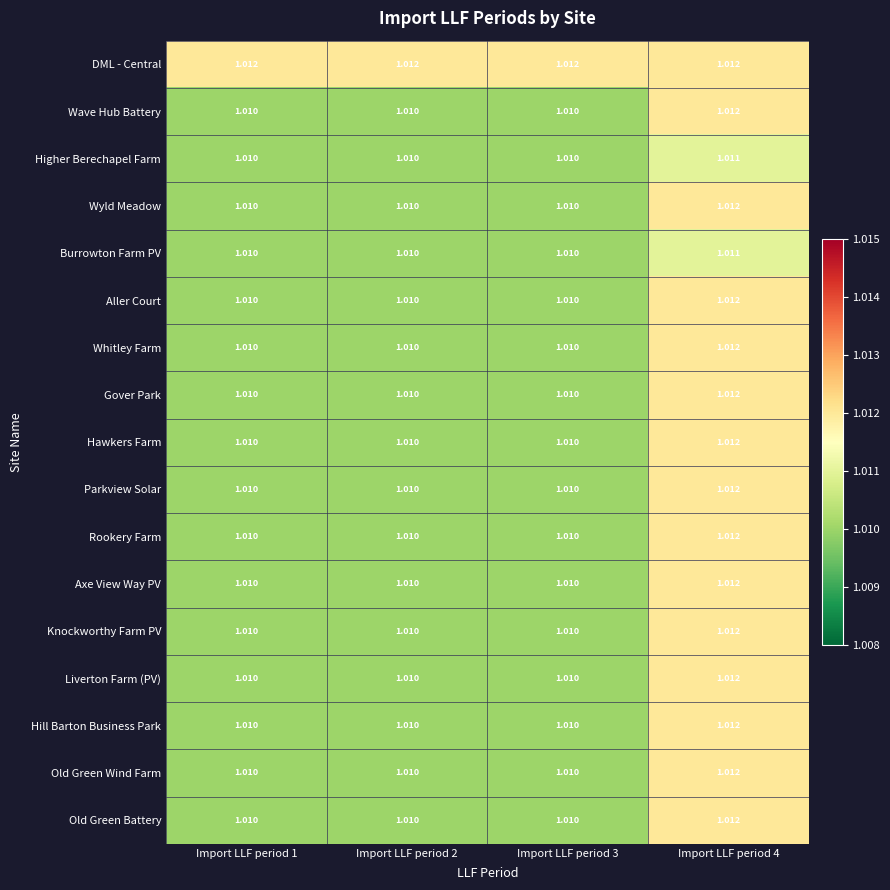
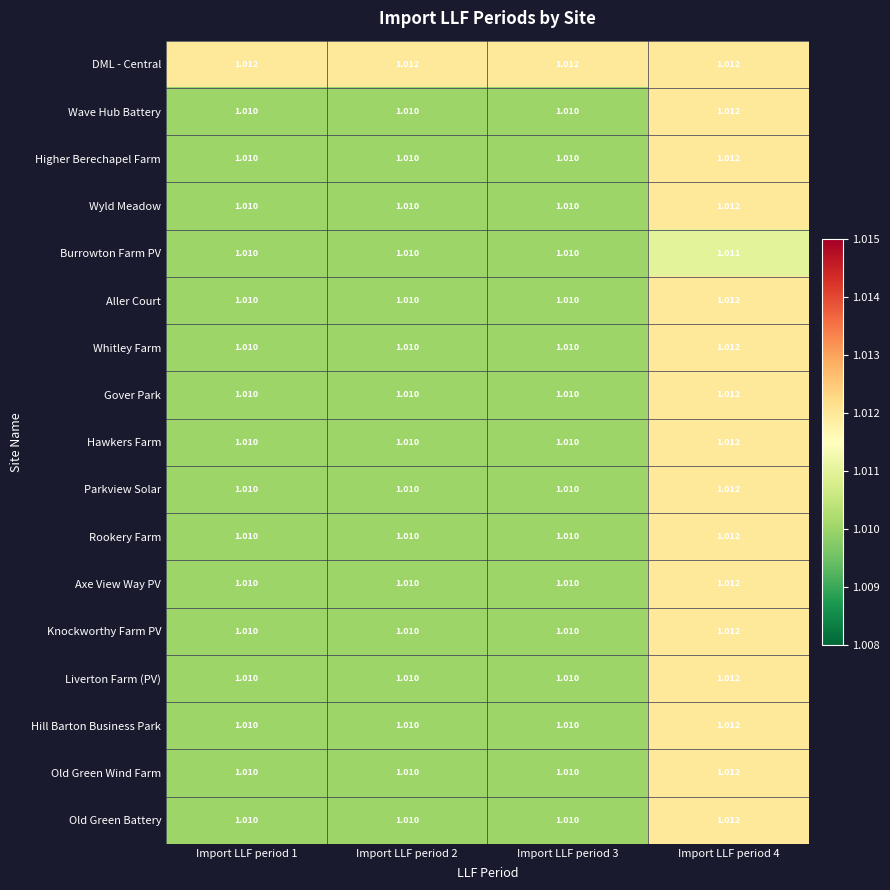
  {
    "DML - Central": {
      "Import LLF period 1": 1.012,
      "Import LLF period 2": 1.012,
      "Import LLF period 3": 1.012,
      "Import LLF period 4": 1.012
    },
    "Wave Hub Battery": {
      "Import LLF period 1": 1.010,
      "Import LLF period 2": 1.010,
      "Import LLF period 3": 1.010,
      "Import LLF period 4": 1.012
    },
    "Higher Berechapel Farm": {
      "Import LLF period 1": 1.010,
      "Import LLF period 2": 1.010,
      "Import LLF period 3": 1.010,
-     "Import LLF period 4": 1.011
+     "Import LLF period 4": 1.012
    },
    "Wyld Meadow": {
      "Import LLF period 1": 1.010,
      "Import LLF period 2": 1.010,
      "Import LLF period 3": 1.010,
      "Import LLF period 4": 1.012
    },
    "Burrowton Farm PV": {
      "Import LLF period 1": 1.010,
      "Import LLF period 2": 1.010,
      "Import LLF period 3": 1.010,
      "Import LLF period 4": 1.011
    },
    "Aller Court": {
      "Import LLF period 1": 1.010,
      "Import LLF period 2": 1.010,
      "Import LLF period 3": 1.010,
      "Import LLF period 4": 1.012
    },
    "Whitley Farm": {
      "Import LLF period 1": 1.010,
      "Import LLF period 2": 1.010,
      "Import LLF period 3": 1.010,
      "Import LLF period 4": 1.012
    },
    "Gover Park": {
      "Import LLF period 1": 1.010,
      "Import LLF period 2": 1.010,
      "Import LLF period 3": 1.010,
      "Import LLF period 4": 1.012
    },
    "Hawkers Farm": {
      "Import LLF period 1": 1.010,
      "Import LLF period 2": 1.010,
      "Import LLF period 3": 1.010,
      "Import LLF period 4": 1.012
    },
    "Parkview Solar": {
      "Import LLF period 1": 1.010,
      "Import LLF period 2": 1.010,
      "Import LLF period 3": 1.010,
      "Import LLF period 4": 1.012
    },
    "Rookery Farm": {
      "Import LLF period 1": 1.010,
      "Import LLF period 2": 1.010,
      "Import LLF period 3": 1.010,
      "Import LLF period 4": 1.012
    },
    "Axe View Way PV": {
      "Import LLF period 1": 1.010,
      "Import LLF period 2": 1.010,
      "Import LLF period 3": 1.010,
      "Import LLF period 4": 1.012
    },
    "Knockworthy Farm PV": {
      "Import LLF period 1": 1.010,
      "Import LLF period 2": 1.010,
      "Import LLF period 3": 1.010,
      "Import LLF period 4": 1.012
    },
    "Liverton Farm (PV)": {
      "Import LLF period 1": 1.010,
      "Import LLF period 2": 1.010,
      "Import LLF period 3": 1.010,
      "Import LLF period 4": 1.012
    },
    "Hill Barton Business Park": {
      "Import LLF period 1": 1.010,
      "Import LLF period 2": 1.010,
      "Import LLF period 3": 1.010,
      "Import LLF period 4": 1.012
    },
    "Old Green Wind Farm": {
      "Import LLF period 1": 1.010,
      "Import LLF period 2": 1.010,
      "Import LLF period 3": 1.010,
      "Import LLF period 4": 1.012
    },
    "Old Green Battery": {
      "Import LLF period 1": 1.010,
      "Import LLF period 2": 1.010,
      "Import LLF period 3": 1.010,
      "Import LLF period 4": 1.012
    }
  }
